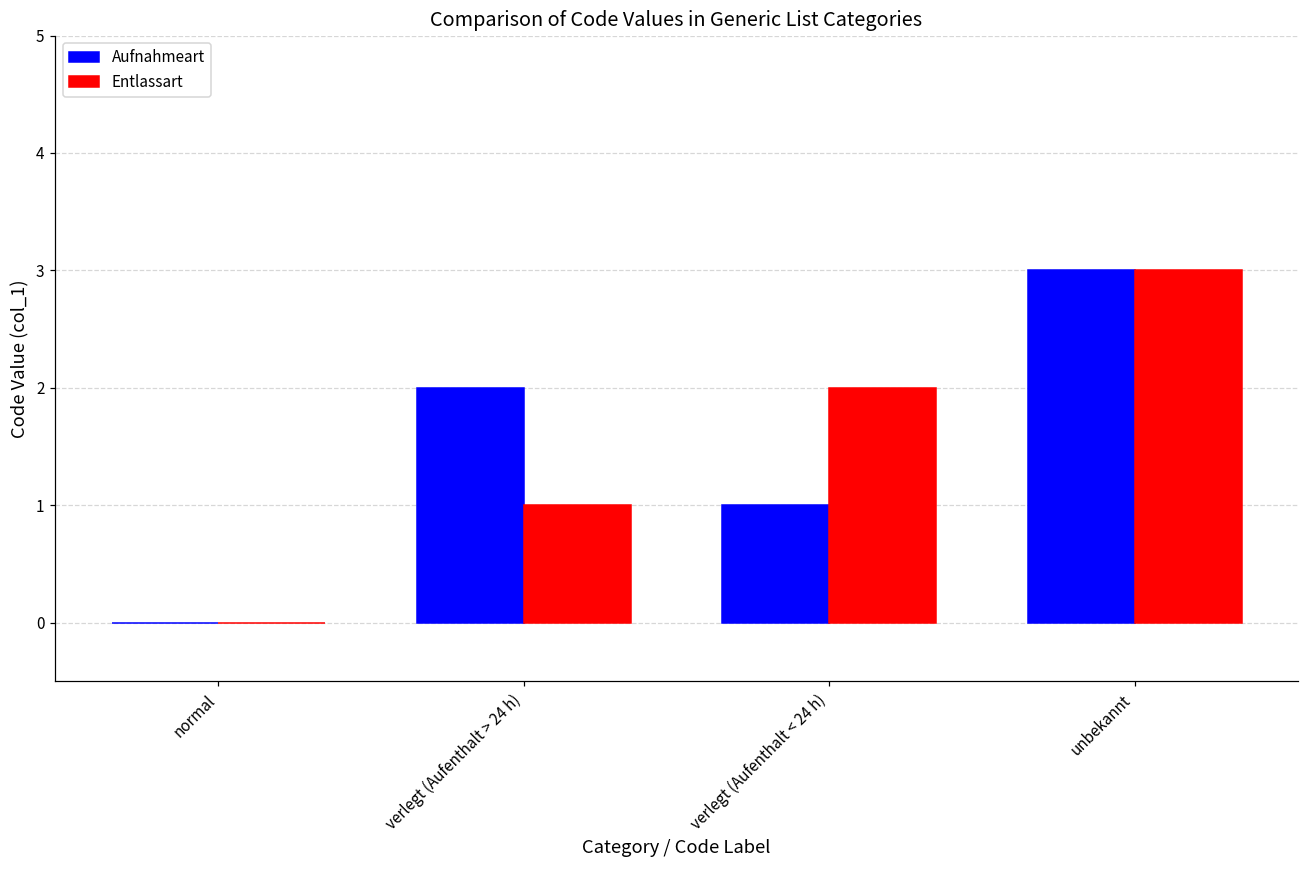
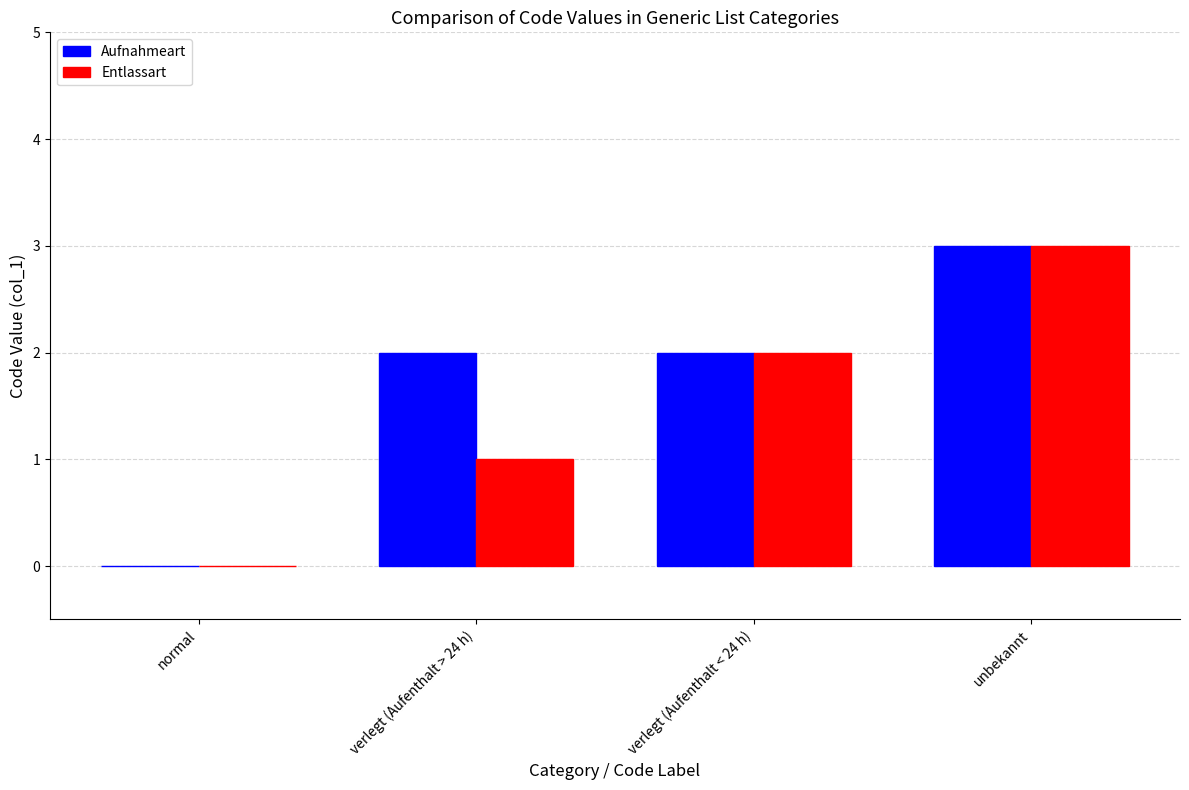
  {
    "Aufnahmeart": {
      "normal": 0,
      "verlegt (Aufenthalt > 24 h)": 2,
-     "verlegt (Aufenthalt < 24 h)": 1,
+     "verlegt (Aufenthalt < 24 h)": 2,
      "unbekannt": 3
    },
    "Entlassart": {
      "normal": 0,
      "verlegt (Aufenthalt > 24 h)": 1,
      "verlegt (Aufenthalt < 24 h)": 2,
      "unbekannt": 3
    }
  }
